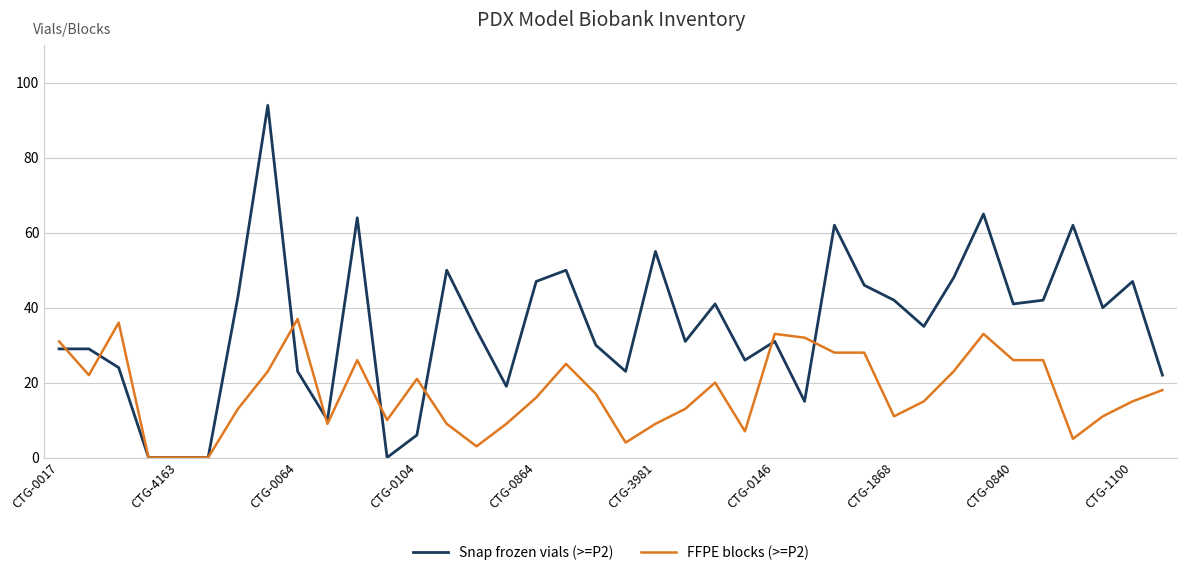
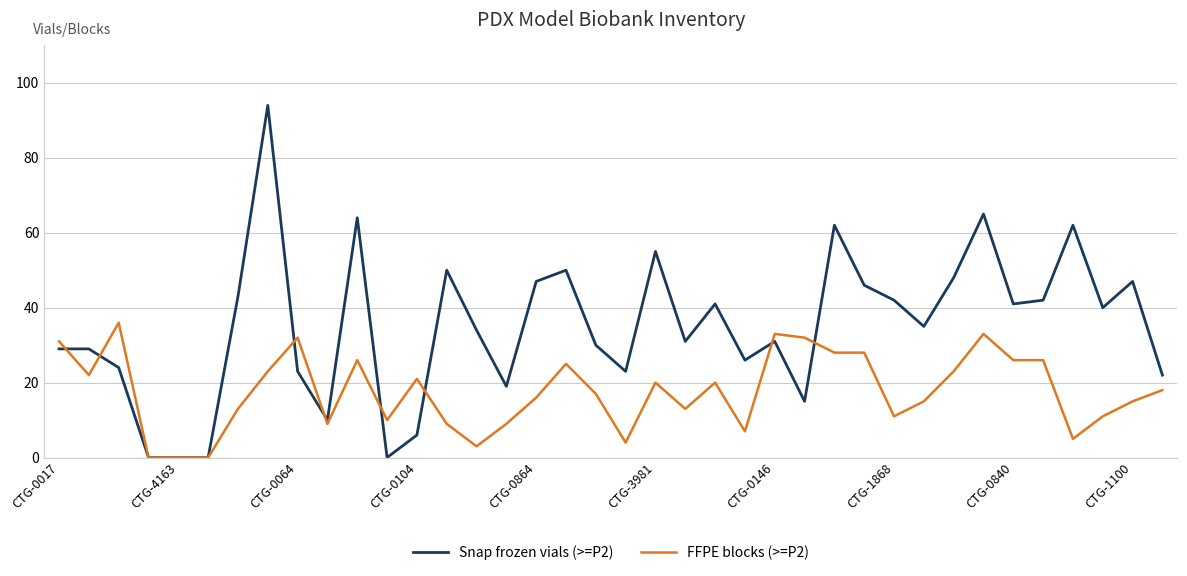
  {
    "Snap frozen vials (>=P2)": {
      "CTG-0017": 29,
      "CTG-0064": 23,
      "CTG-0104": 6,
      "CTG-0864": 47,
      "CTG-3981": 55,
      "CTG-0146": 31,
      "CTG-1868": 42,
      "CTG-0840": 41,
      "CTG-1100": 47
    },
    "FFPE blocks (>=P2)": {
      "CTG-0017": 31,
-     "CTG-0064": 37,
+     "CTG-0064": 32,
      "CTG-0104": 21,
      "CTG-0864": 16,
-     "CTG-3981": 9,
+     "CTG-3981": 20,
      "CTG-0146": 33,
      "CTG-1868": 11,
      "CTG-0840": 26,
      "CTG-1100": 15
    }
  }
